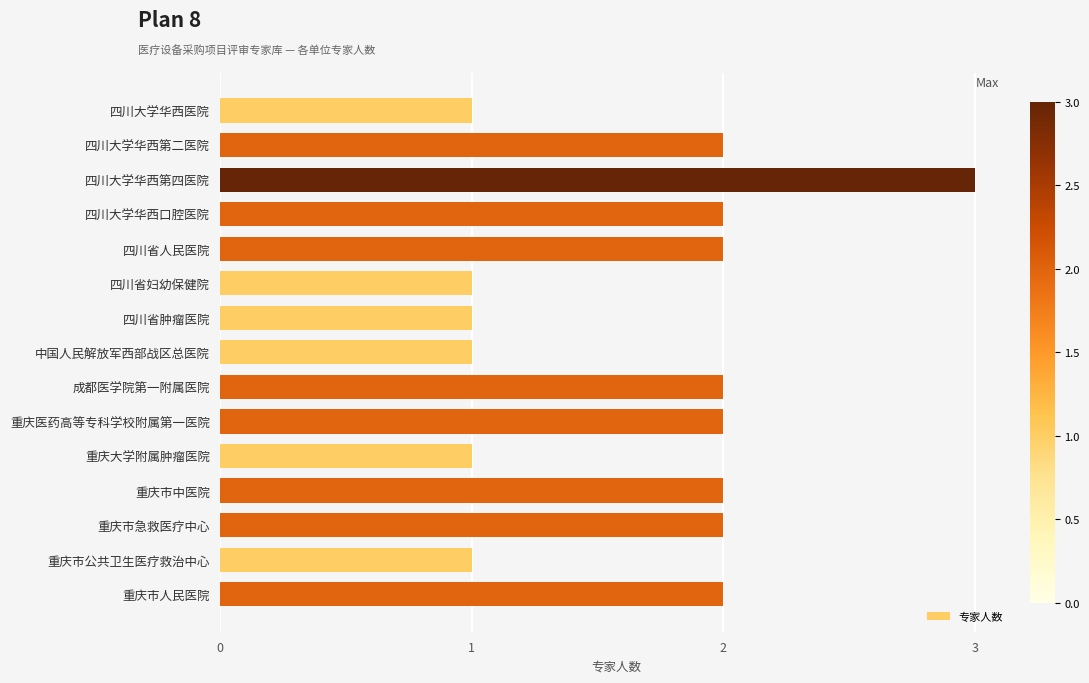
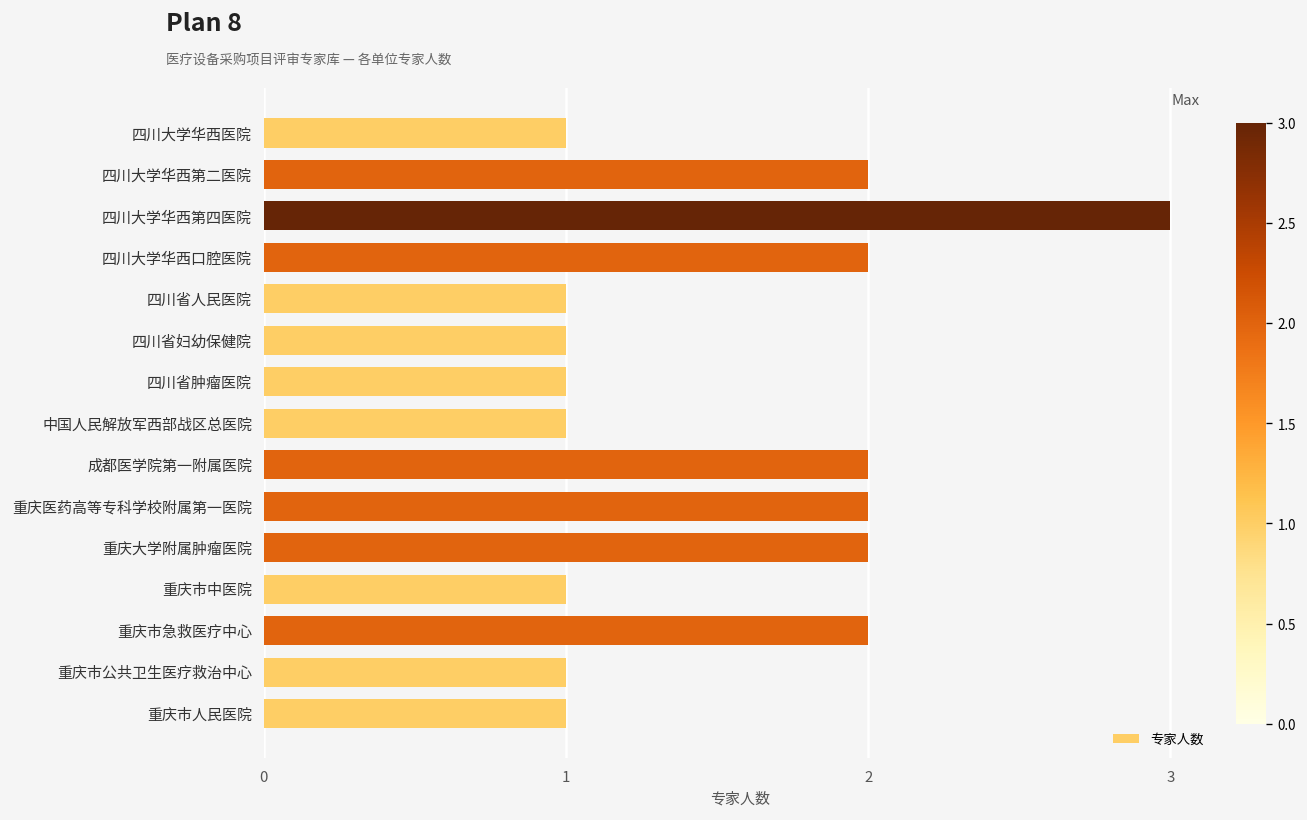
  {
    "四川大学华西医院": 1,
    "四川大学华西第二医院": 2,
    "四川大学华西第四医院": 3,
    "四川大学华西口腔医院": 2,
-   "四川省人民医院": 2,
+   "四川省人民医院": 1,
    "四川省妇幼保健院": 1,
    "四川省肿瘤医院": 1,
    "中国人民解放军西部战区总医院": 1,
    "成都医学院第一附属医院": 2,
    "重庆医药高等专科学校附属第一医院": 2,
-   "重庆大学附属肿瘤医院": 1,
-   "重庆市中医院": 2,
+   "重庆大学附属肿瘤医院": 2,
+   "重庆市中医院": 1,
    "重庆市急救医疗中心": 2,
    "重庆市公共卫生医疗救治中心": 1,
-   "重庆市人民医院": 2
+   "重庆市人民医院": 1
  }
